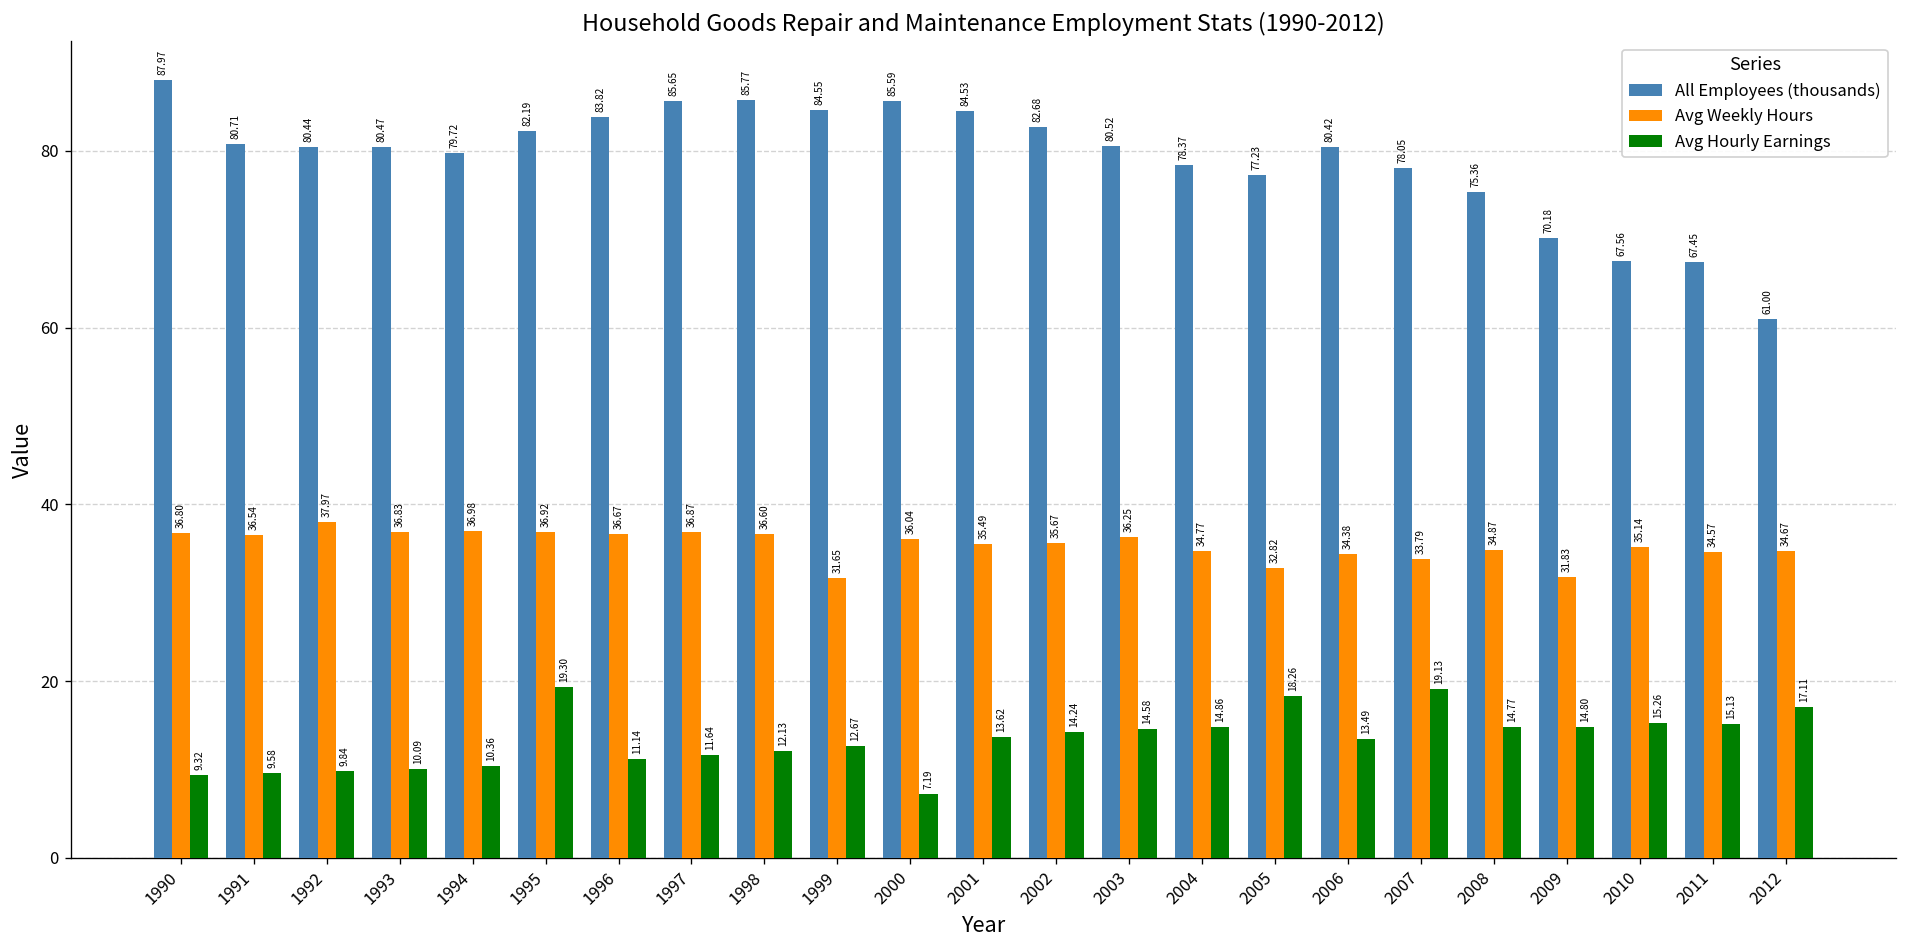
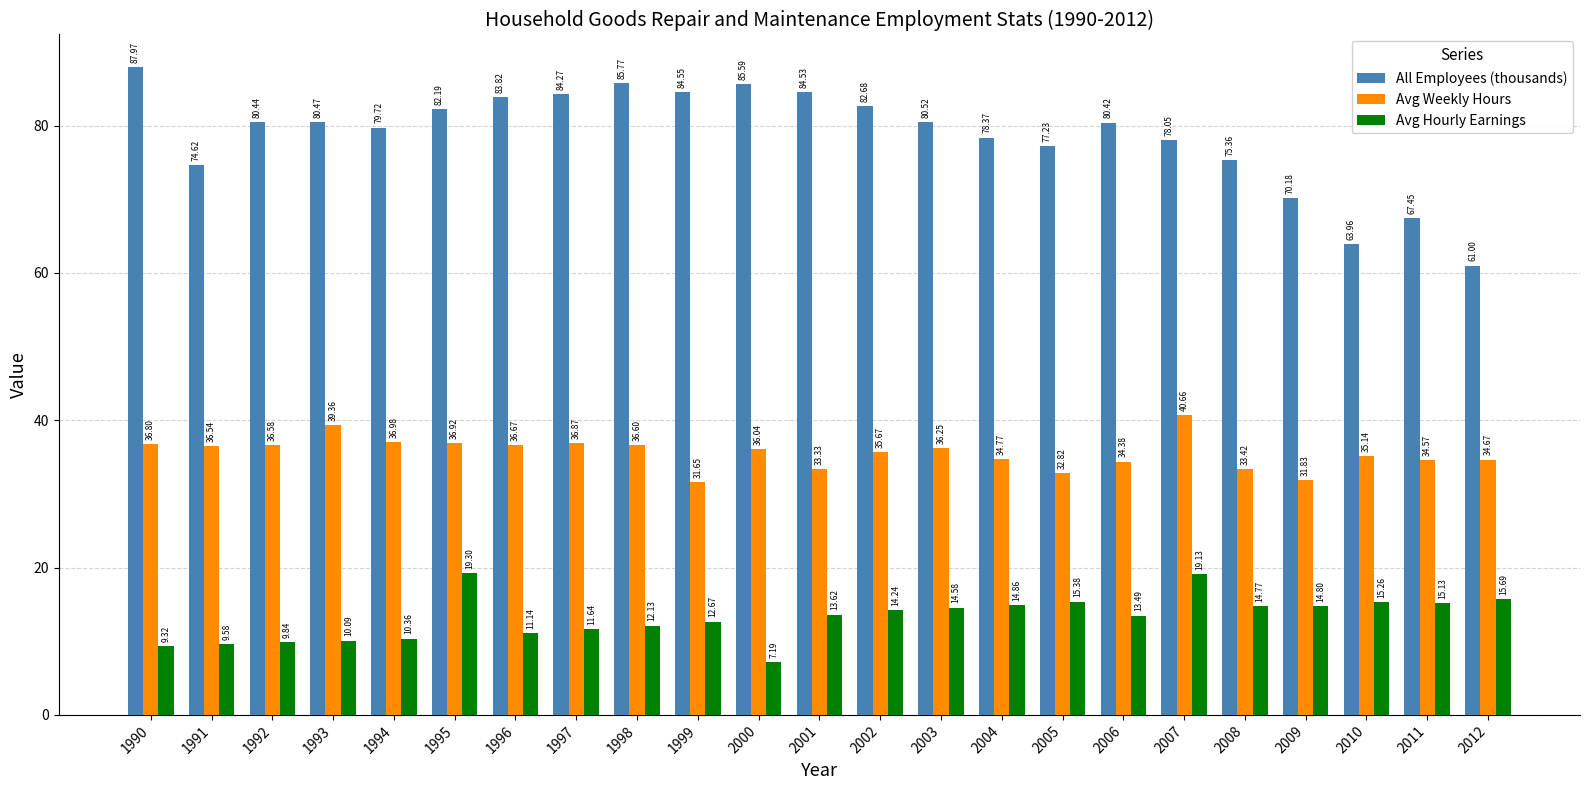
  {
    "All Employees (thousands)": {
      "1990": 87.97,
-     "1991": 80.71,
+     "1991": 74.62,
      "1992": 80.44,
      "1993": 80.47,
      "1994": 79.72,
      "1995": 82.19,
      "1996": 83.82,
-     "1997": 85.65,
+     "1997": 84.27,
      "1998": 85.77,
      "1999": 84.55,
      "2000": 85.59,
      "2001": 84.53,
      "2002": 82.68,
      "2003": 80.52,
      "2004": 78.37,
      "2005": 77.23,
      "2006": 80.42,
      "2007": 78.05,
      "2008": 75.36,
      "2009": 70.18,
-     "2010": 67.56,
+     "2010": 63.96,
      "2011": 67.45,
      "2012": 61.00
    },
    "Avg Weekly Hours": {
      "1990": 36.80,
      "1991": 36.54,
-     "1992": 37.97,
-     "1993": 36.83,
+     "1992": 36.58,
+     "1993": 39.36,
      "1994": 36.98,
      "1995": 36.92,
      "1996": 36.67,
      "1997": 36.87,
      "1998": 36.60,
      "1999": 31.65,
      "2000": 36.04,
-     "2001": 35.49,
+     "2001": 33.33,
      "2002": 35.67,
      "2003": 36.25,
      "2004": 34.77,
      "2005": 32.82,
      "2006": 34.38,
-     "2007": 33.79,
-     "2008": 34.87,
+     "2007": 40.66,
+     "2008": 33.42,
      "2009": 31.83,
      "2010": 35.14,
      "2011": 34.57,
      "2012": 34.67
    },
    "Avg Hourly Earnings": {
      "1990": 9.32,
      "1991": 9.58,
      "1992": 9.84,
      "1993": 10.09,
      "1994": 10.36,
      "1995": 19.30,
      "1996": 11.14,
      "1997": 11.64,
      "1998": 12.13,
      "1999": 12.67,
      "2000": 7.19,
      "2001": 13.62,
      "2002": 14.24,
      "2003": 14.58,
      "2004": 14.86,
-     "2005": 18.26,
+     "2005": 15.38,
      "2006": 13.49,
      "2007": 19.13,
      "2008": 14.77,
      "2009": 14.80,
      "2010": 15.26,
      "2011": 15.13,
-     "2012": 17.11
+     "2012": 15.69
    }
  }
